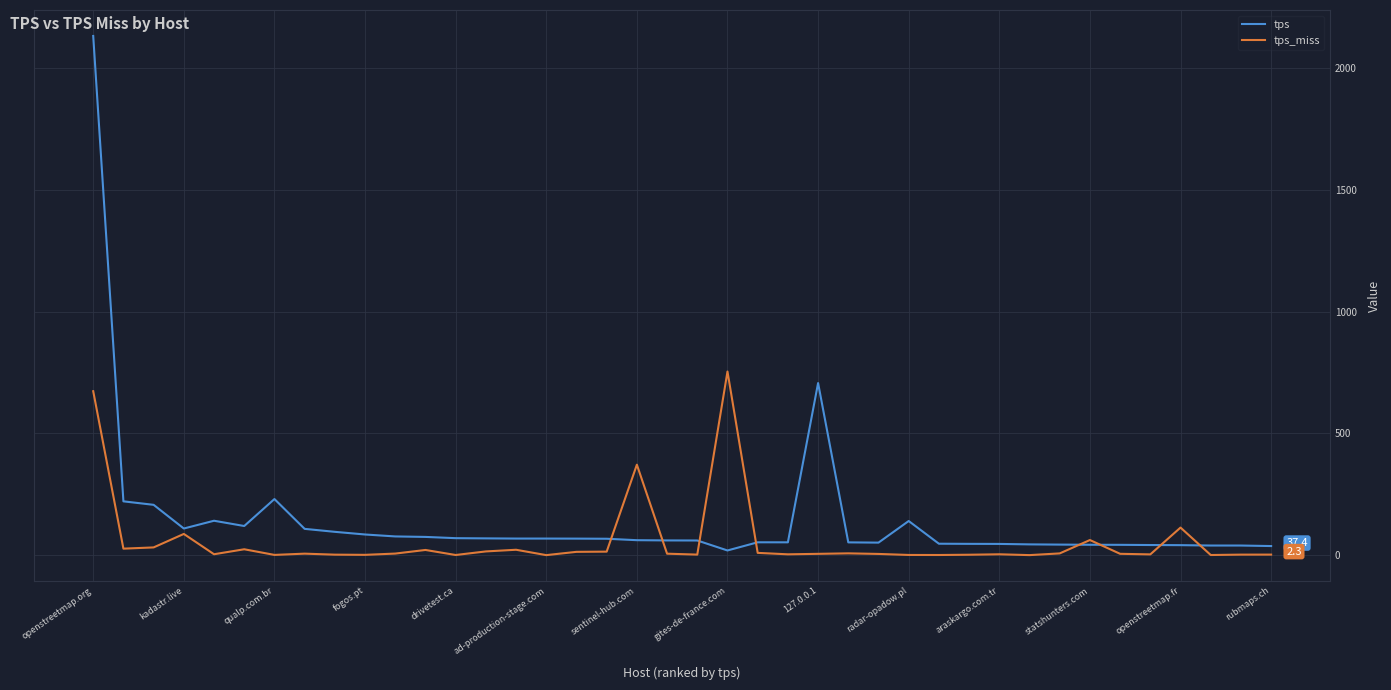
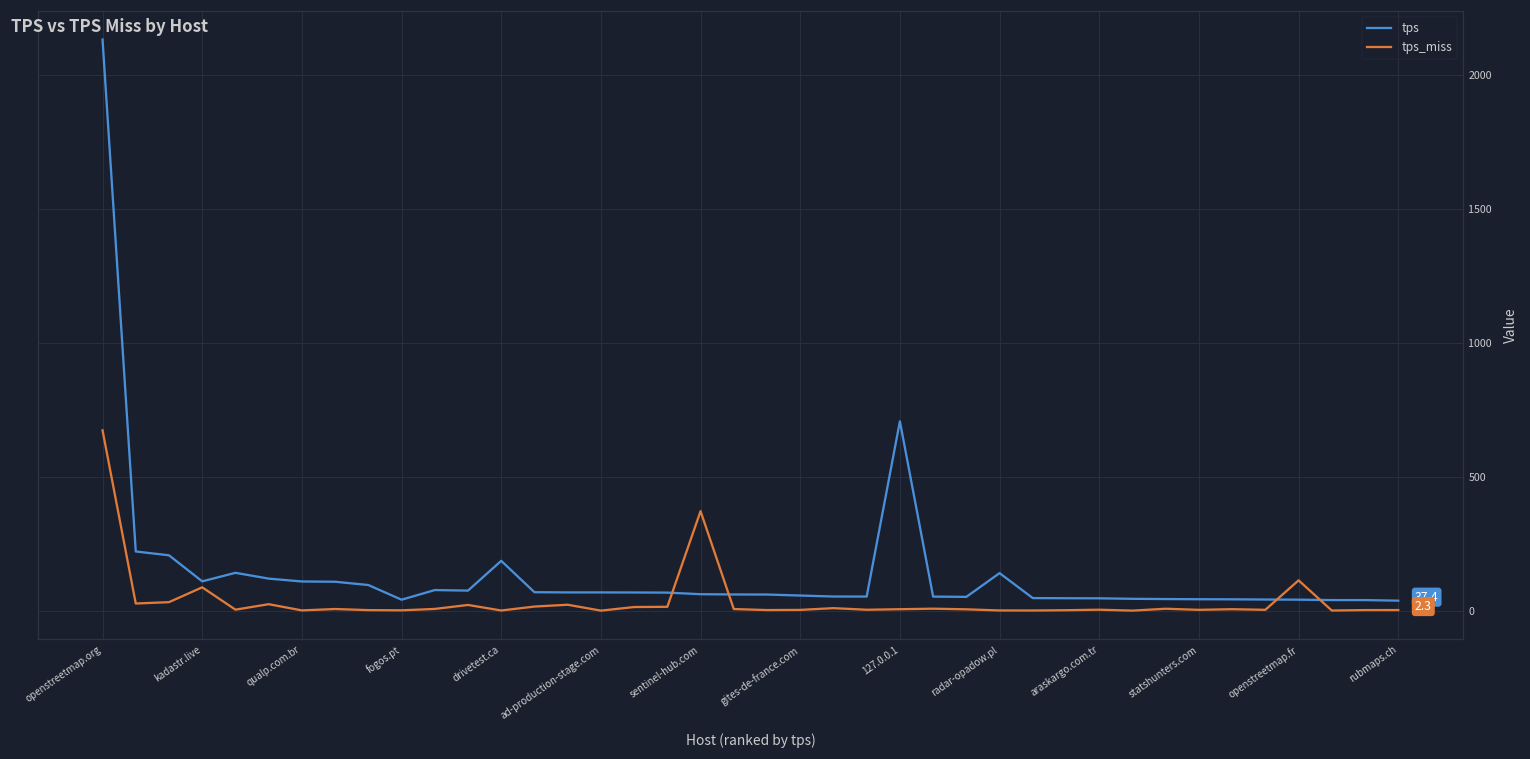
  {
    "tps": {
      "openstreetmap.org": 2130,
      "kadastr.live": 110,
-     "qualp.com.br": 230,
-     "fogos.pt": 80,
-     "drivetest.ca": 70,
+     "qualp.com.br": 110,
+     "fogos.pt": 40,
+     "drivetest.ca": 190,
      "ad-production-stage.com": 70,
      "sentinel-hub.com": 60,
-     "gites-de-france.com": 20,
+     "gites-de-france.com": 60,
      "127.0.0.1": 710,
      "radar-opadow.pl": 140,
      "araskargo.com.tr": 50,
      "statshunters.com": 40,
      "openstreetmap.fr": 40
    },
    "tps_miss": {
      "openstreetmap.org": 670,
      "kadastr.live": 90,
      "qualp.com.br": 0,
      "fogos.pt": 0,
      "drivetest.ca": 0,
      "ad-production-stage.com": 0,
      "sentinel-hub.com": 370,
-     "gites-de-france.com": 750,
+     "gites-de-france.com": 0,
      "127.0.0.1": 10,
      "radar-opadow.pl": 0,
      "araskargo.com.tr": 0,
-     "statshunters.com": 60,
+     "statshunters.com": 0,
      "openstreetmap.fr": 110
    }
  }
